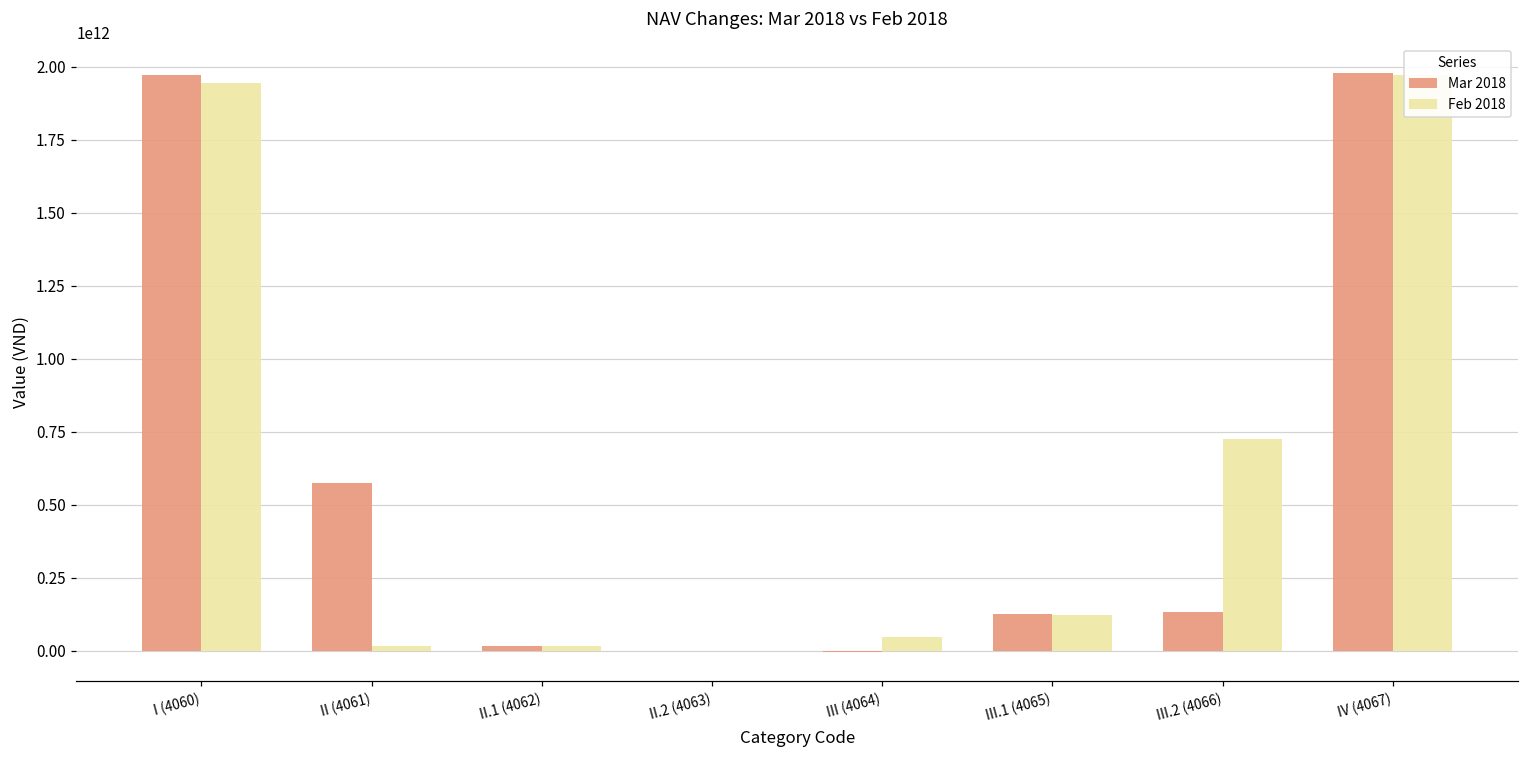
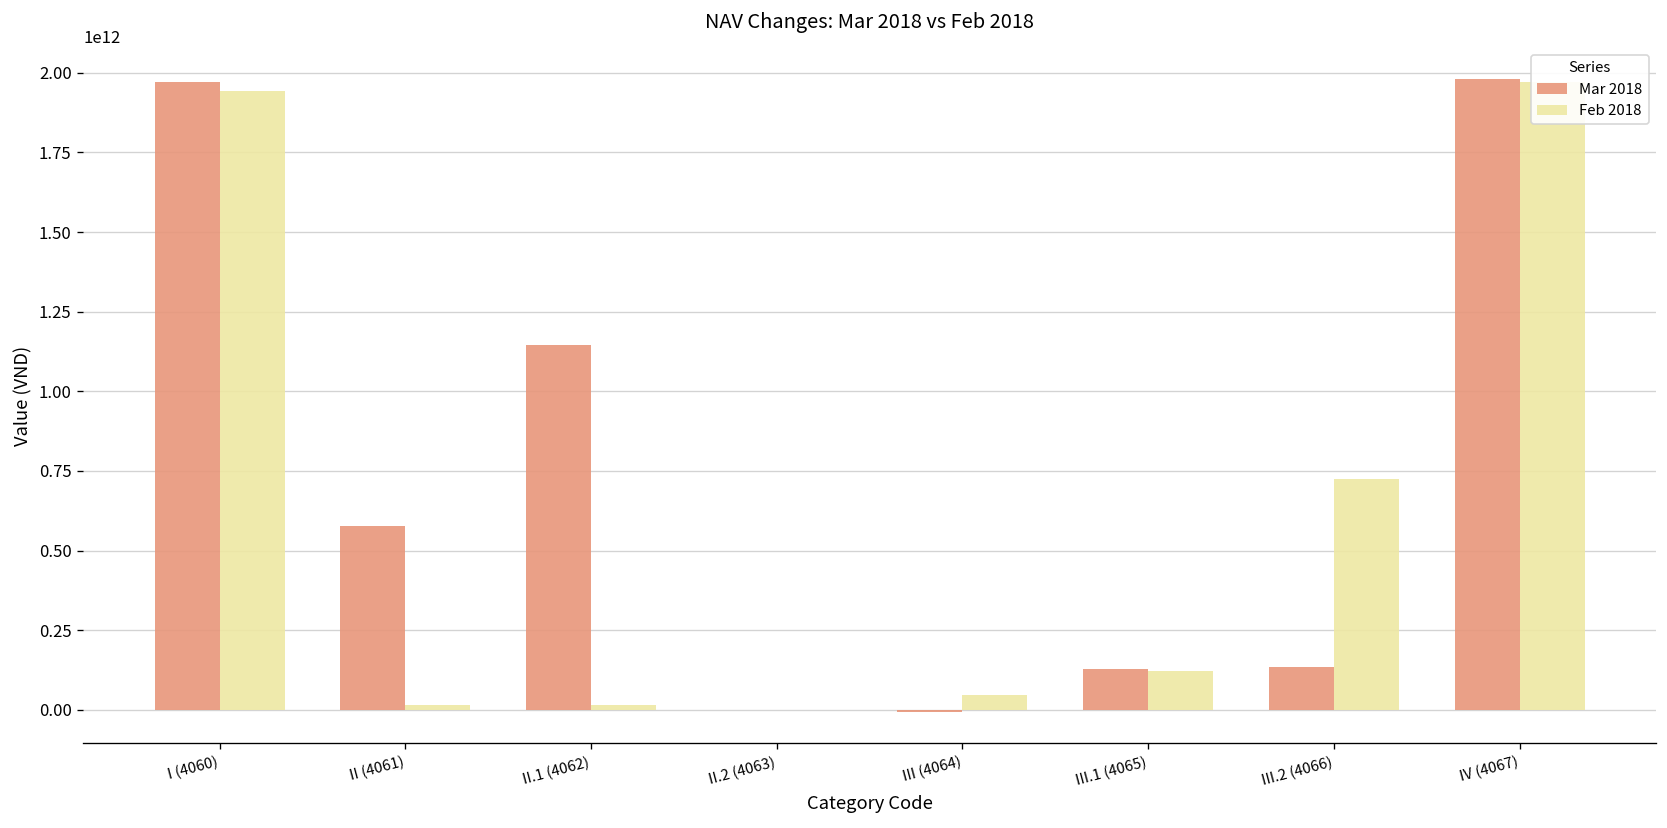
  {
    "Mar 2018": {
      "I (4060)": 1970000000000,
      "II (4061)": 580000000000,
-     "II.1 (4062)": 20000000000,
+     "II.1 (4062)": 1150000000000,
      "II.2 (4063)": 0,
      "III.1 (4065)": 130000000000,
      "III.2 (4066)": 130000000000,
      "IV (4067)": 1980000000000
    },
    "Feb 2018": {
      "I (4060)": 1940000000000,
      "II (4061)": 20000000000,
      "II.1 (4062)": 20000000000,
      "II.2 (4063)": 0,
      "III (4064)": 50000000000,
      "III.1 (4065)": 120000000000,
      "III.2 (4066)": 720000000000
    }
  }
